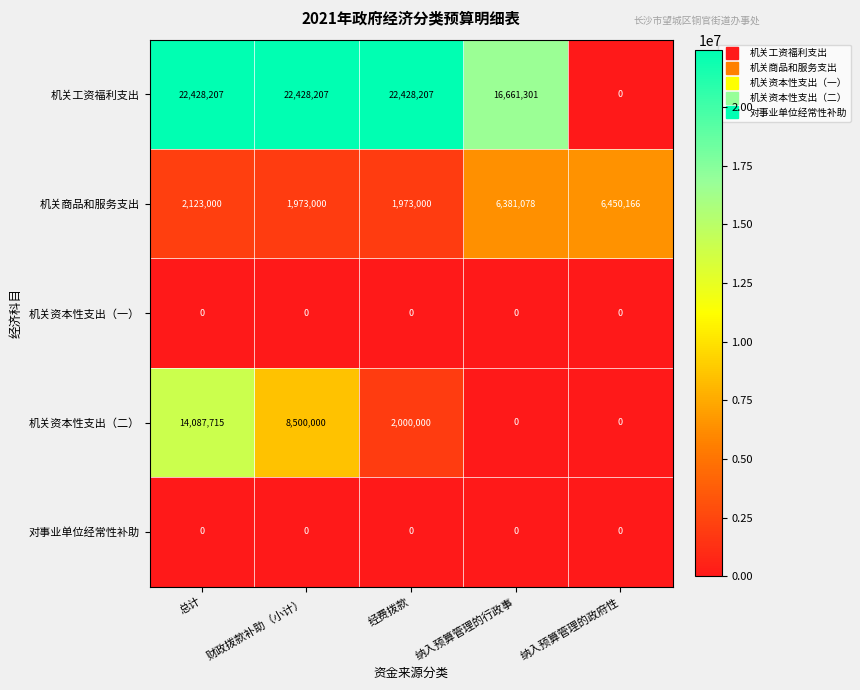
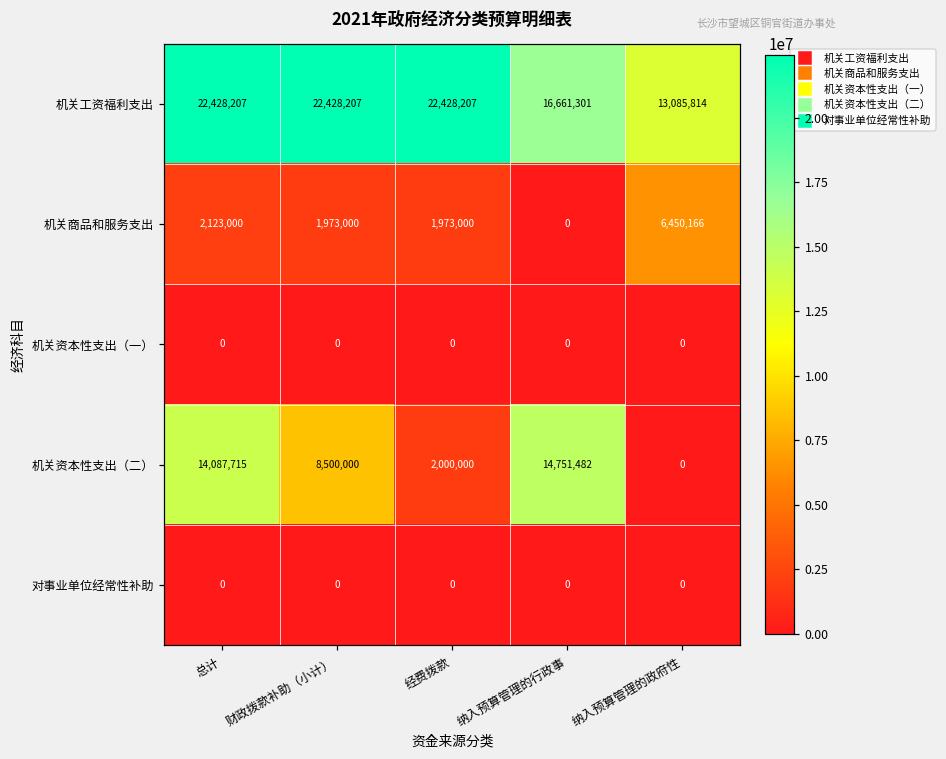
  {
    "机关工资福利支出": {
      "总计": "22,428,207",
      "财政拨款补助（小计）": "22,428,207",
      "经费拨款": "22,428,207",
      "纳入预算管理的行政事": "16,661,301",
-     "纳入预算管理的政府性": "0"
+     "纳入预算管理的政府性": "13,085,814"
    },
    "机关商品和服务支出": {
      "总计": "2,123,000",
      "财政拨款补助（小计）": "1,973,000",
      "经费拨款": "1,973,000",
-     "纳入预算管理的行政事": "6,381,078",
+     "纳入预算管理的行政事": "0",
      "纳入预算管理的政府性": "6,450,166"
    },
    "机关资本性支出（一）": {
      "总计": "0",
      "财政拨款补助（小计）": "0",
      "经费拨款": "0",
      "纳入预算管理的行政事": "0",
      "纳入预算管理的政府性": "0"
    },
    "机关资本性支出（二）": {
      "总计": "14,087,715",
      "财政拨款补助（小计）": "8,500,000",
      "经费拨款": "2,000,000",
-     "纳入预算管理的行政事": "0",
+     "纳入预算管理的行政事": "14,751,482",
      "纳入预算管理的政府性": "0"
    },
    "对事业单位经常性补助": {
      "总计": "0",
      "财政拨款补助（小计）": "0",
      "经费拨款": "0",
      "纳入预算管理的行政事": "0",
      "纳入预算管理的政府性": "0"
    }
  }
